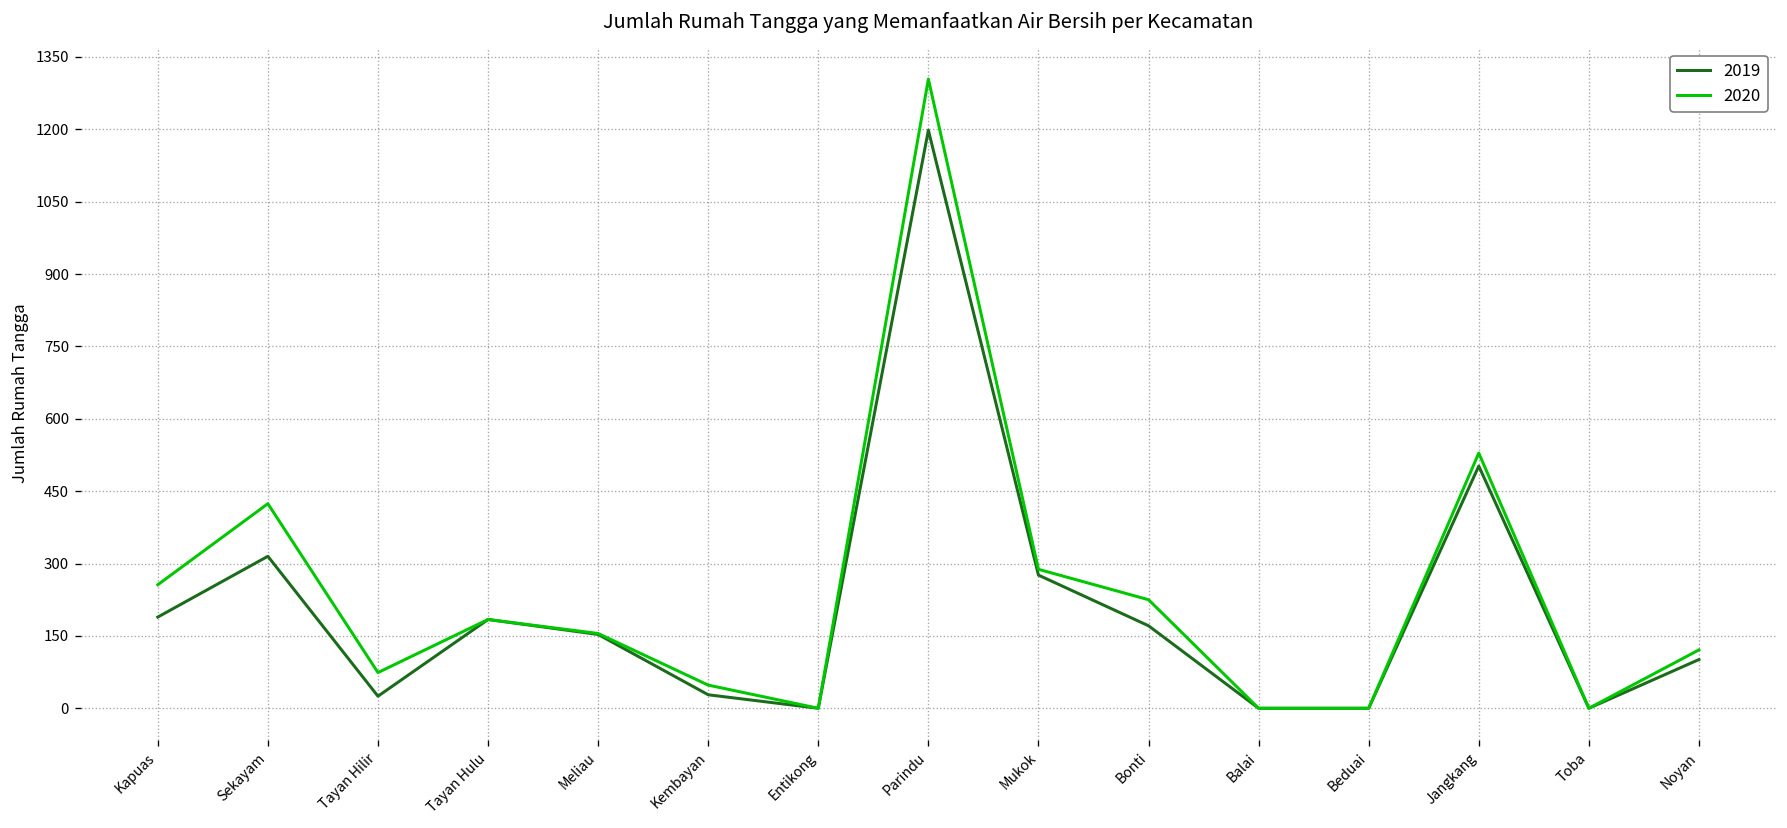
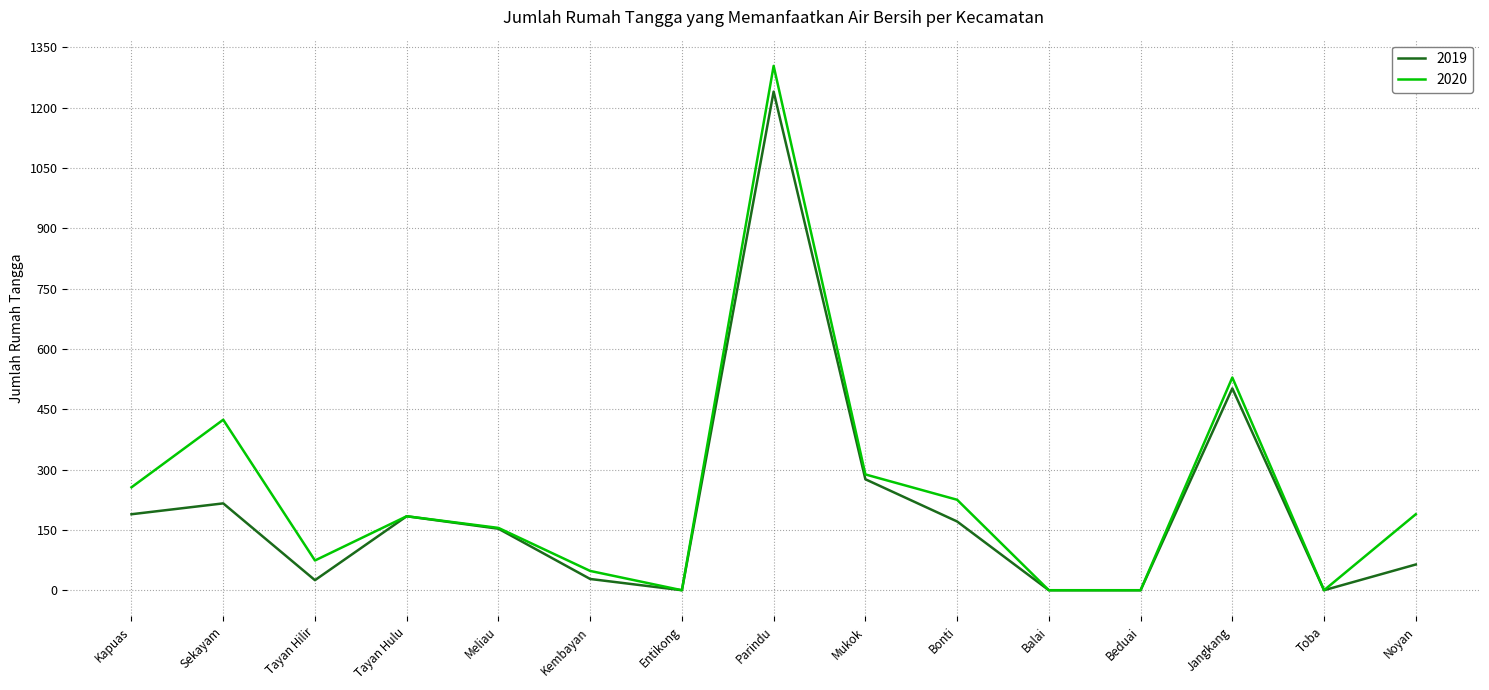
  {
    "2019": {
      "Kapuas": 190,
-     "Sekayam": 320,
+     "Sekayam": 220,
      "Tayan Hilir": 30,
      "Kembayan": 30,
-     "Parindu": 1200,
+     "Parindu": 1240,
      "Mukok": 280,
      "Bonti": 170,
      "Jangkang": 500,
-     "Noyan": 100
+     "Noyan": 60
    },
    "2020": {
      "Kapuas": 260,
      "Sekayam": 420,
      "Tayan Hilir": 70,
      "Kembayan": 50,
      "Parindu": 1300,
      "Mukok": 290,
      "Bonti": 230,
      "Jangkang": 530,
-     "Noyan": 120
+     "Noyan": 190
    }
  }
